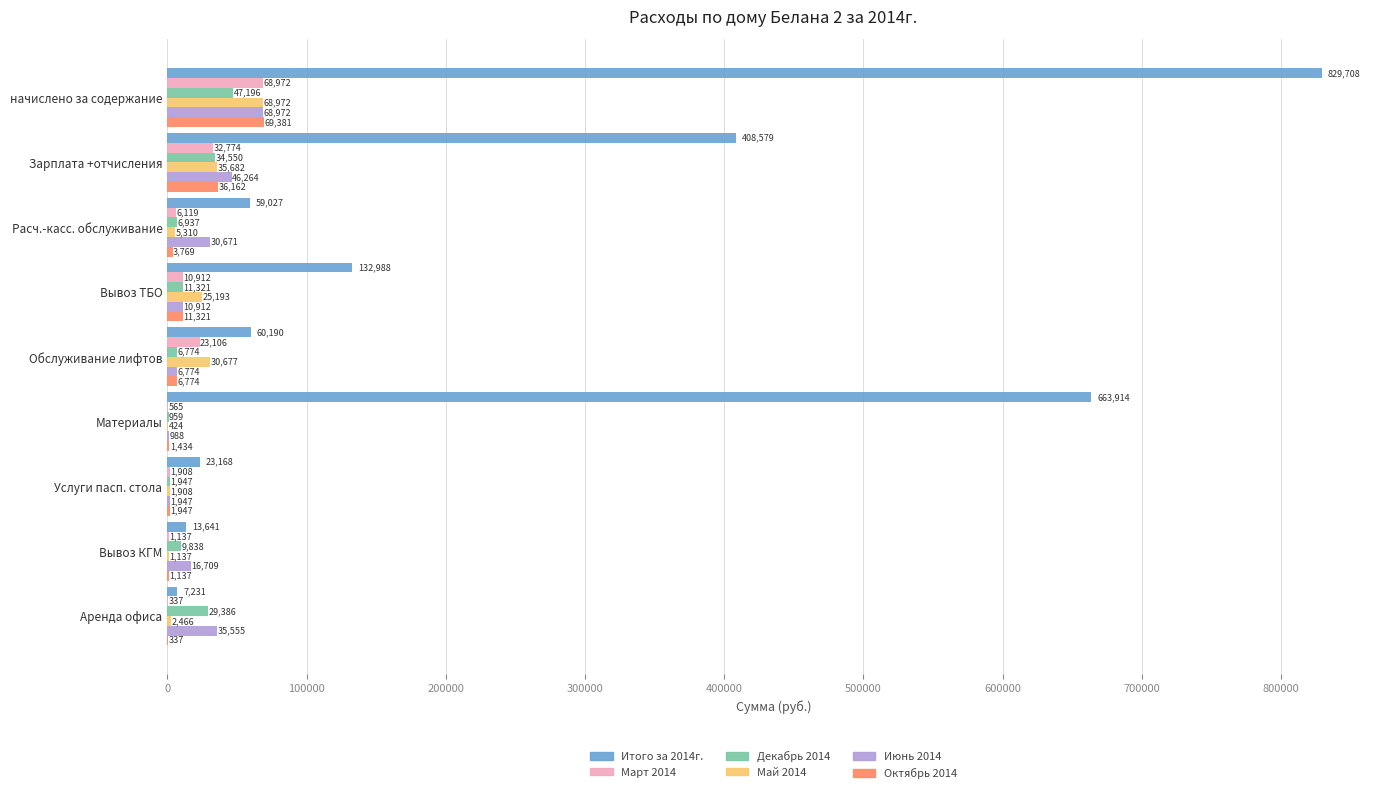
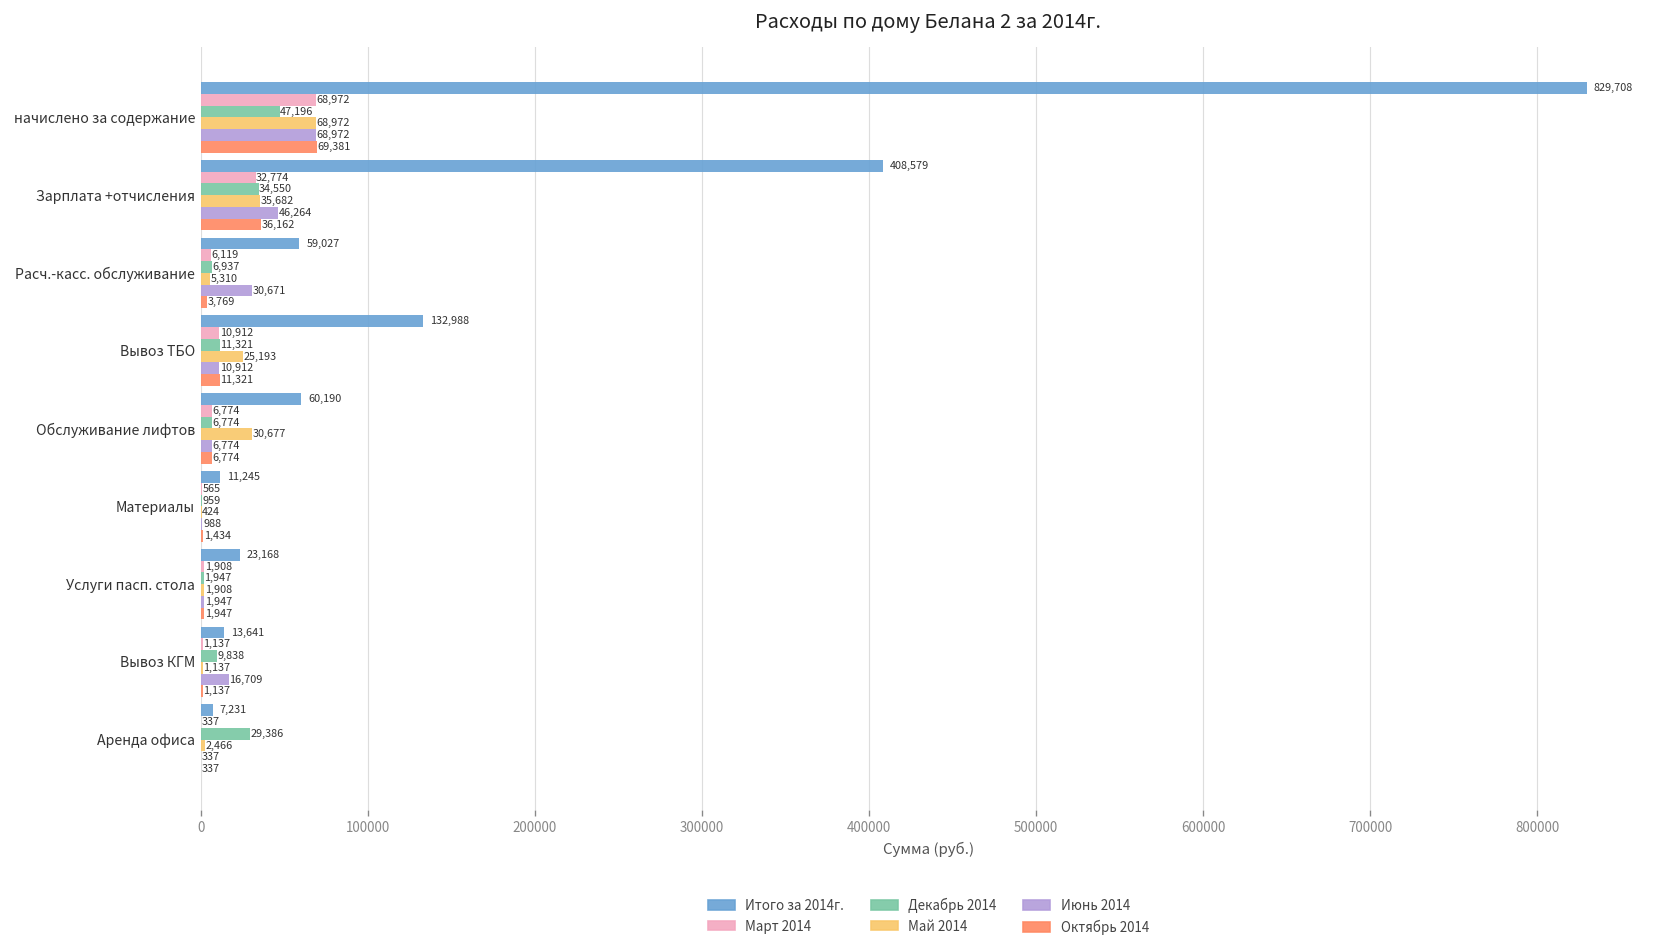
  {
    "Итого за 2014г.": {
      "начислено за содержание": "829,708",
      "Зарплата +отчисления": "408,579",
      "Расч.-касс. обслуживание": "59,027",
      "Вывоз ТБО": "132,988",
      "Обслуживание лифтов": "60,190",
-     "Материалы": "663,914",
+     "Материалы": "11,245",
      "Услуги пасп. стола": "23,168",
      "Вывоз КГМ": "13,641",
      "Аренда офиса": "7,231"
    },
    "Март 2014": {
      "начислено за содержание": "68,972",
      "Зарплата +отчисления": "32,774",
      "Расч.-касс. обслуживание": "6,119",
      "Вывоз ТБО": "10,912",
-     "Обслуживание лифтов": "23,106",
+     "Обслуживание лифтов": "6,774",
      "Материалы": "565",
      "Услуги пасп. стола": "1,908",
      "Вывоз КГМ": "1,137",
      "Аренда офиса": "337"
    },
    "Декабрь 2014": {
      "начислено за содержание": "47,196",
      "Зарплата +отчисления": "34,550",
      "Расч.-касс. обслуживание": "6,937",
      "Вывоз ТБО": "11,321",
      "Обслуживание лифтов": "6,774",
      "Материалы": "959",
      "Услуги пасп. стола": "1,947",
      "Вывоз КГМ": "9,838",
      "Аренда офиса": "29,386"
    },
    "Май 2014": {
      "начислено за содержание": "68,972",
      "Зарплата +отчисления": "35,682",
      "Расч.-касс. обслуживание": "5,310",
      "Вывоз ТБО": "25,193",
      "Обслуживание лифтов": "30,677",
      "Материалы": "424",
      "Услуги пасп. стола": "1,908",
      "Вывоз КГМ": "1,137",
      "Аренда офиса": "2,466"
    },
    "Июнь 2014": {
      "начислено за содержание": "68,972",
      "Зарплата +отчисления": "46,264",
      "Расч.-касс. обслуживание": "30,671",
      "Вывоз ТБО": "10,912",
      "Обслуживание лифтов": "6,774",
      "Материалы": "988",
      "Услуги пасп. стола": "1,947",
      "Вывоз КГМ": "16,709",
-     "Аренда офиса": "35,555"
+     "Аренда офиса": "337"
    },
    "Октябрь 2014": {
      "начислено за содержание": "69,381",
      "Зарплата +отчисления": "36,162",
      "Расч.-касс. обслуживание": "3,769",
      "Вывоз ТБО": "11,321",
      "Обслуживание лифтов": "6,774",
      "Материалы": "1,434",
      "Услуги пасп. стола": "1,947",
      "Вывоз КГМ": "1,137",
      "Аренда офиса": "337"
    }
  }
